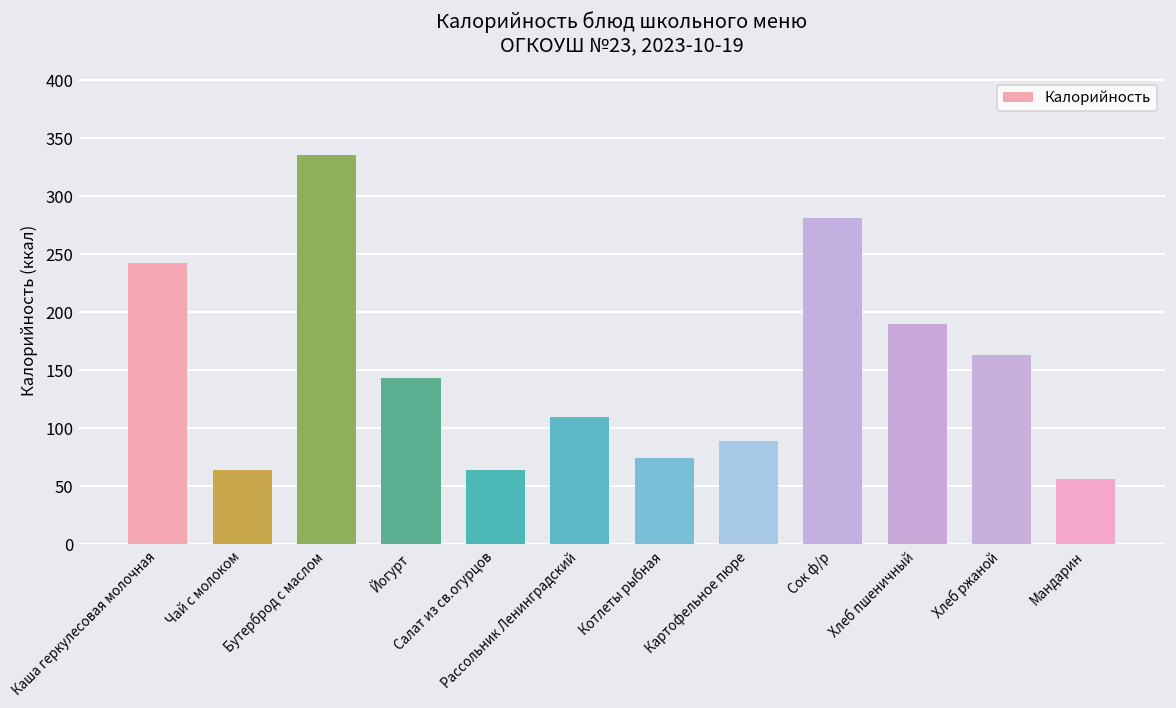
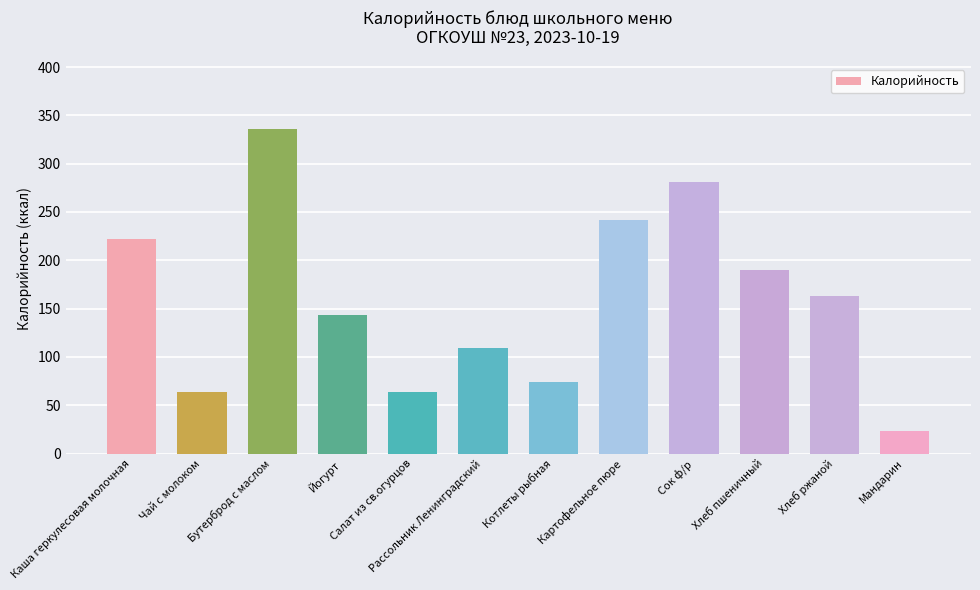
  {
-   "Каша геркулесовая молочная": 240,
+   "Каша геркулесовая молочная": 220,
    "Чай с молоком": 60,
    "Бутерброд с маслом": 340,
    "Йогурт": 140,
    "Салат из св.огурцов": 60,
    "Рассольник Ленинградский": 110,
    "Котлеты рыбная": 70,
-   "Картофельное пюре": 90,
+   "Картофельное пюре": 240,
    "Сок ф/р": 280,
    "Хлеб пшеничный": 190,
    "Хлеб ржаной": 160,
-   "Мандарин": 60
+   "Мандарин": 20
  }
